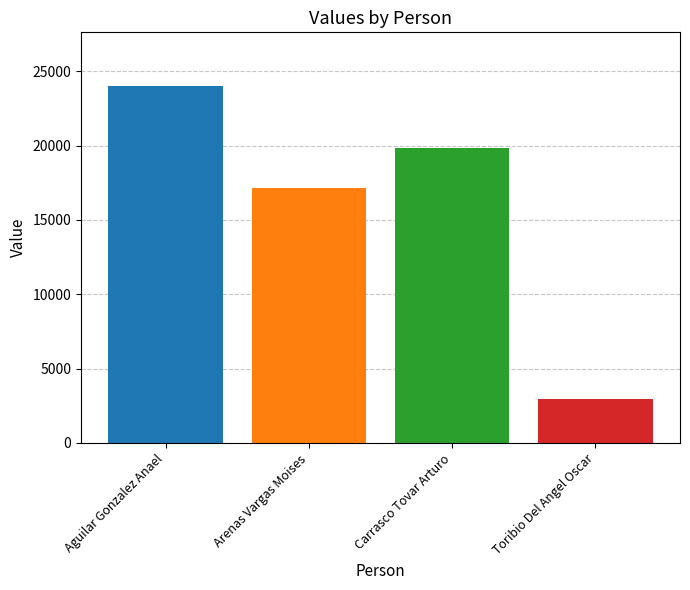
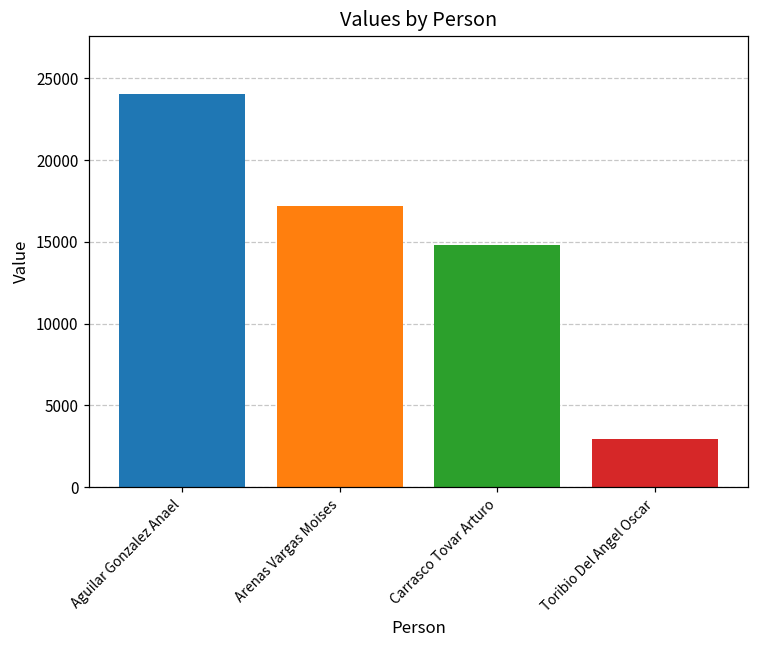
  {
    "Aguilar Gonzalez Anael": 24000,
    "Arenas Vargas Moises": 17200,
-   "Carrasco Tovar Arturo": 19800,
+   "Carrasco Tovar Arturo": 14800,
    "Toribio Del Angel Oscar": 3000
  }
